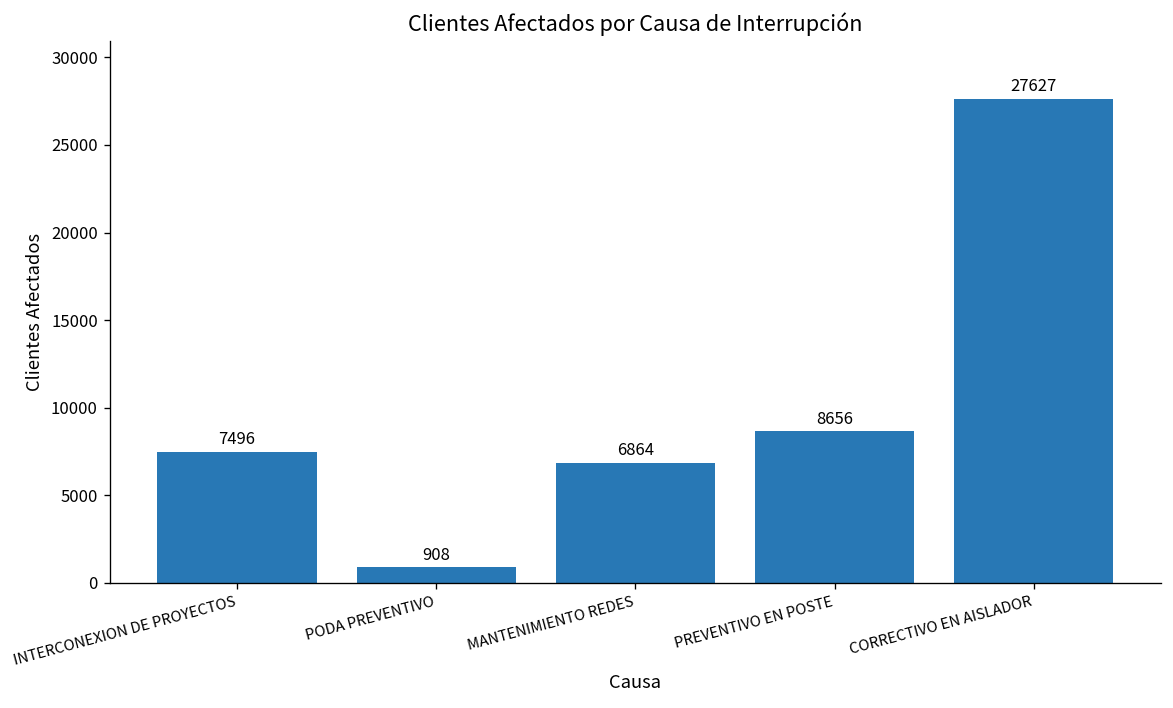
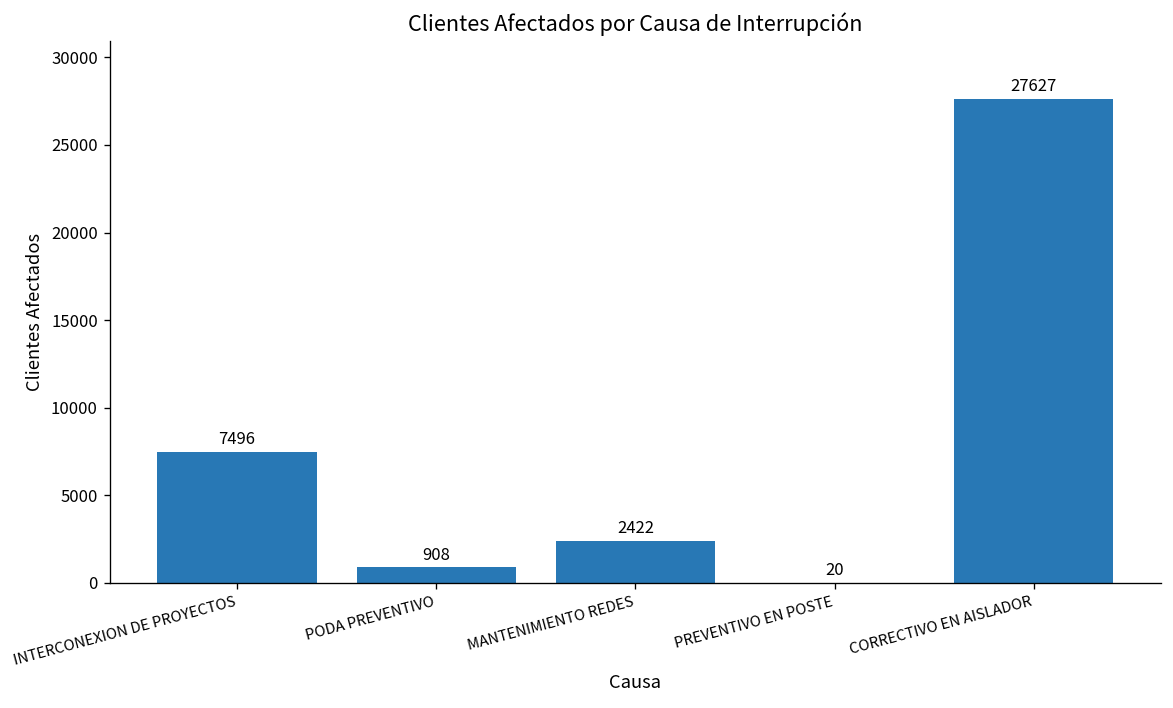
  {
    "INTERCONEXION DE PROYECTOS": 7496,
    "PODA PREVENTIVO": 908,
-   "MANTENIMIENTO REDES": 6864,
-   "PREVENTIVO EN POSTE": 8656,
+   "MANTENIMIENTO REDES": 2422,
+   "PREVENTIVO EN POSTE": 20,
    "CORRECTIVO EN AISLADOR": 27627
  }
